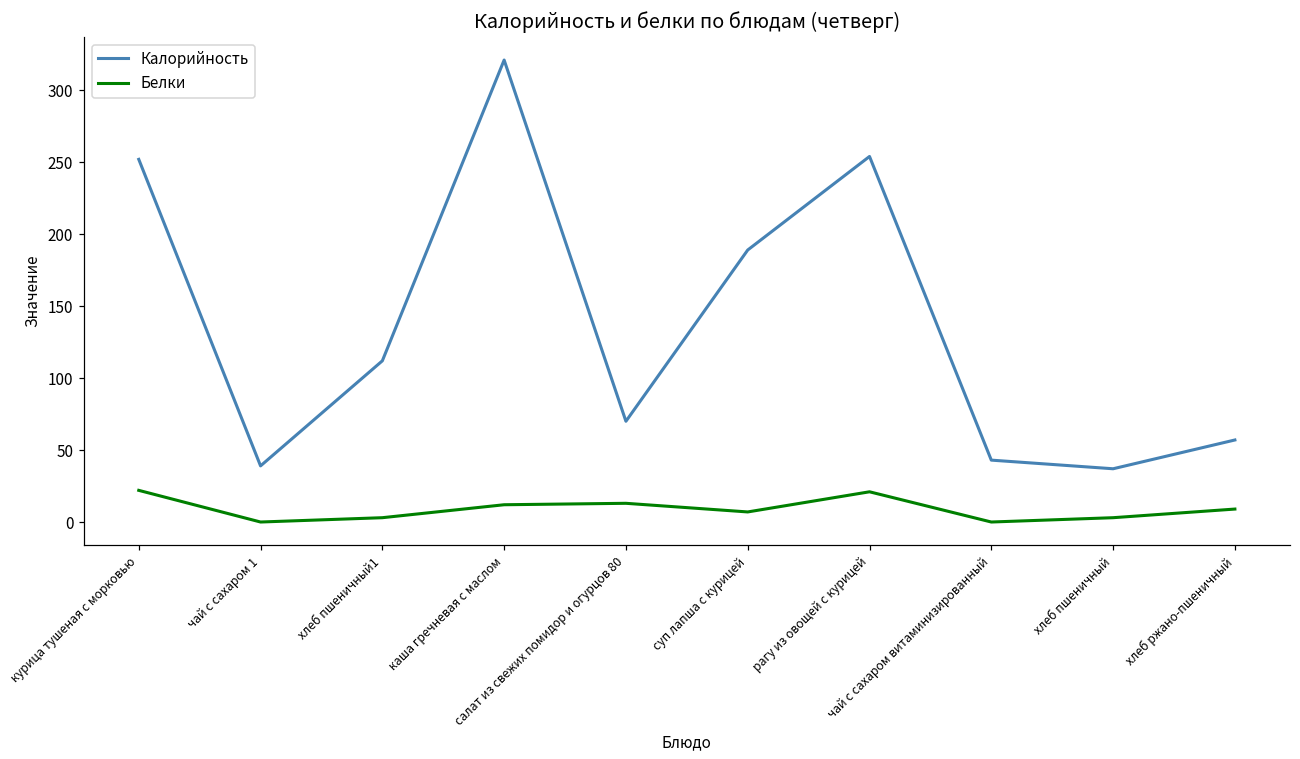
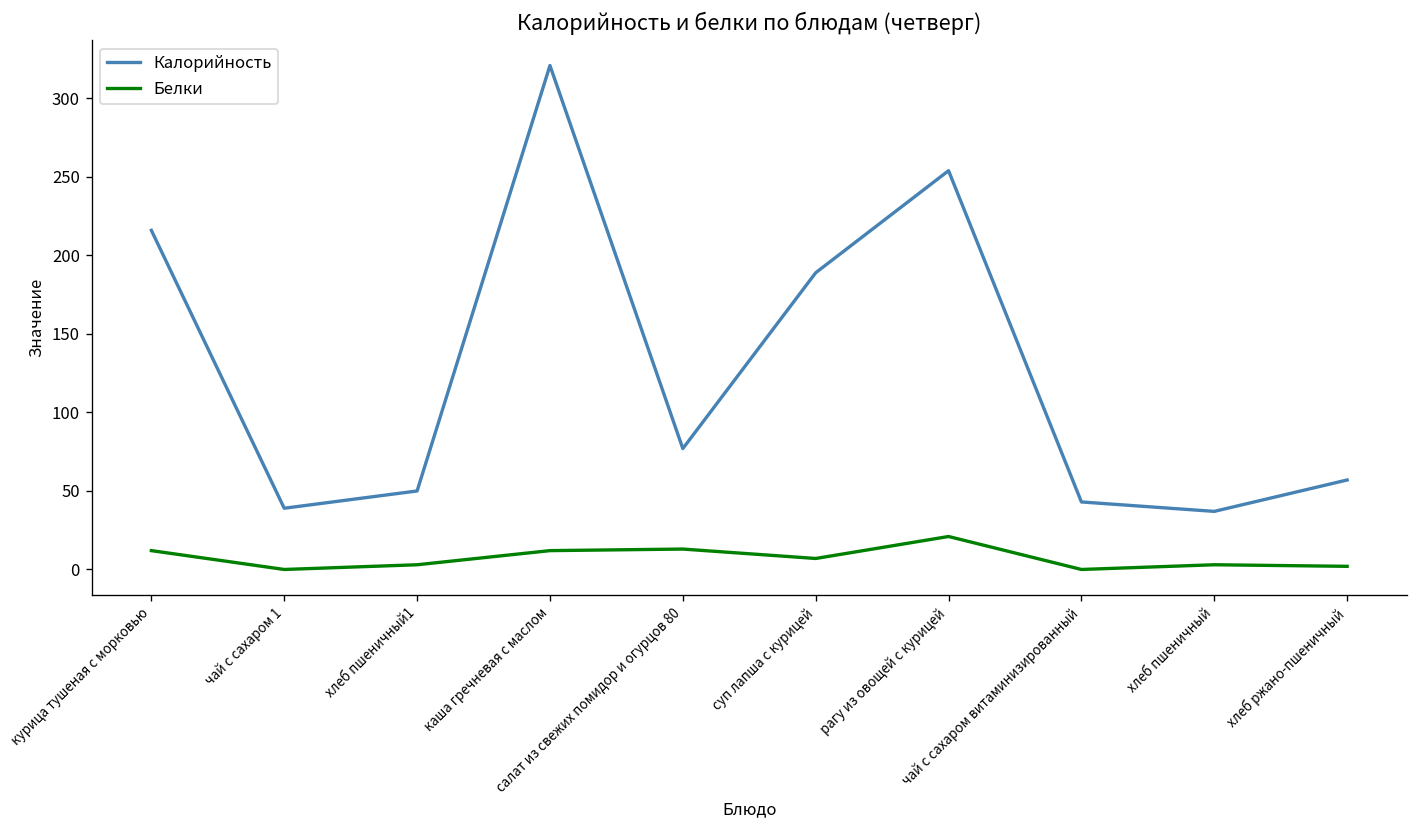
  {
    "Калорийность": {
-     "курица тушеная с морковью": 252,
+     "курица тушеная с морковью": 216,
      "чай с сахаром 1": 39,
-     "хлеб пшеничный1": 112,
+     "хлеб пшеничный1": 50,
      "каша гречневая с маслом": 321,
-     "салат из свежих помидор и огурцов 80": 70,
+     "салат из свежих помидор и огурцов 80": 77,
      "суп лапша с курицей": 189,
      "рагу из овощей с курицей": 254,
      "чай с сахаром витаминизированный": 43,
      "хлеб пшеничный": 37,
      "хлеб ржано-пшеничный": 57
    },
    "Белки": {
-     "курица тушеная с морковью": 22,
+     "курица тушеная с морковью": 12,
      "чай с сахаром 1": 0,
      "хлеб пшеничный1": 3,
      "каша гречневая с маслом": 12,
      "салат из свежих помидор и огурцов 80": 13,
      "суп лапша с курицей": 7,
      "рагу из овощей с курицей": 21,
      "чай с сахаром витаминизированный": 0,
      "хлеб пшеничный": 3,
-     "хлеб ржано-пшеничный": 9
+     "хлеб ржано-пшеничный": 2
    }
  }
